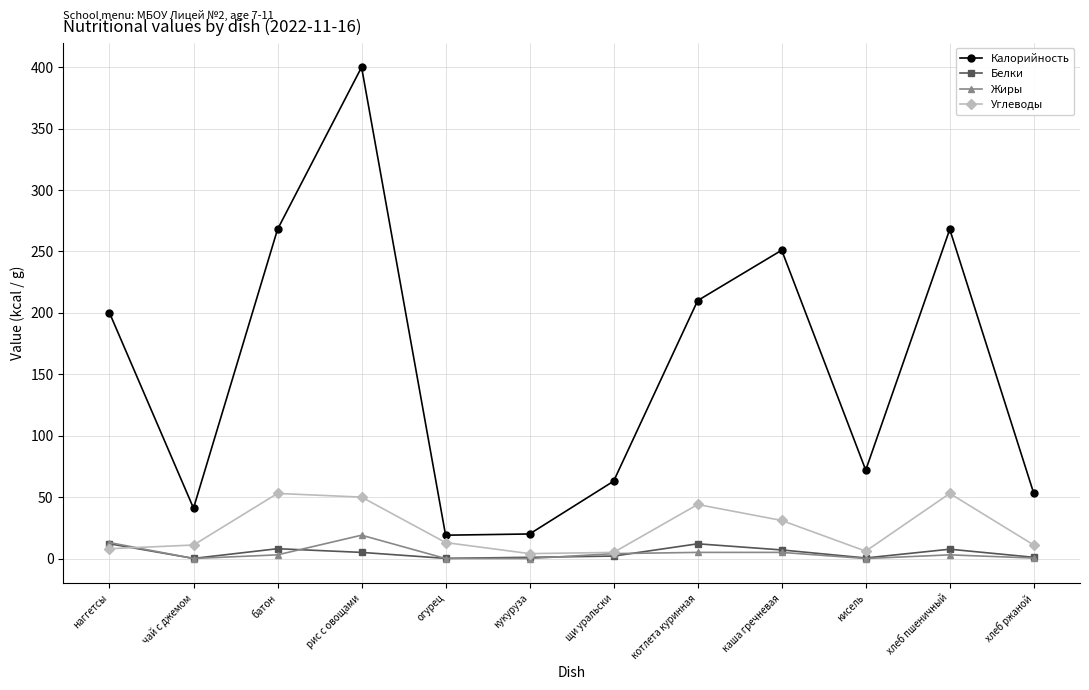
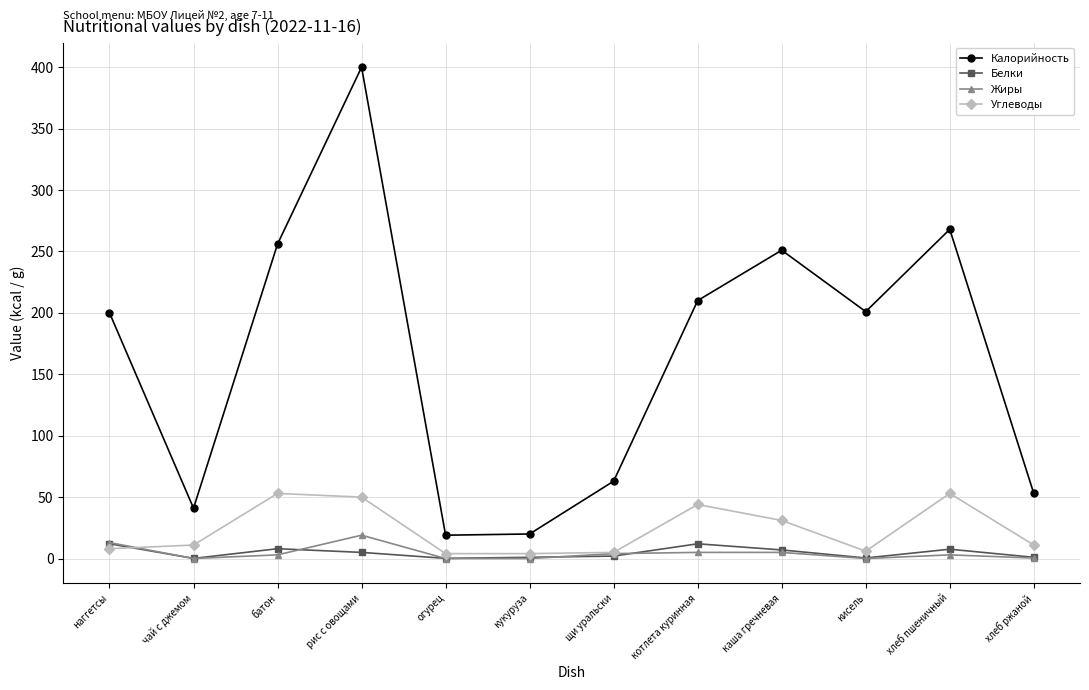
  {
    "Калорийность": {
      "наггетсы": 200,
      "чай с джемом": 41,
-     "батон": 268,
+     "батон": 256,
      "рис с овощами": 400,
      "огурец": 19,
      "кукуруза": 20,
      "щи уральски": 63,
      "котлета куринная": 210,
      "каша гречневая": 251,
-     "кисель": 72,
+     "кисель": 201,
      "хлеб пшеничный": 268,
      "хлеб ржаной": 53
    },
    "Белки": {
      "батон": 8,
      "рис с овощами": 5,
      "котлета куринная": 12,
      "хлеб пшеничный": 8
    },
    "Жиры": {
      "батон": 3,
      "рис с овощами": 19,
      "котлета куринная": 5,
      "хлеб пшеничный": 3
    },
    "Углеводы": {
      "наггетсы": 8,
      "чай с джемом": 11,
      "батон": 53,
      "рис с овощами": 50,
-     "огурец": 13,
+     "огурец": 4,
      "кукуруза": 4,
      "котлета куринная": 44,
      "каша гречневая": 31,
      "кисель": 6,
      "хлеб пшеничный": 53,
      "хлеб ржаной": 11
    }
  }
